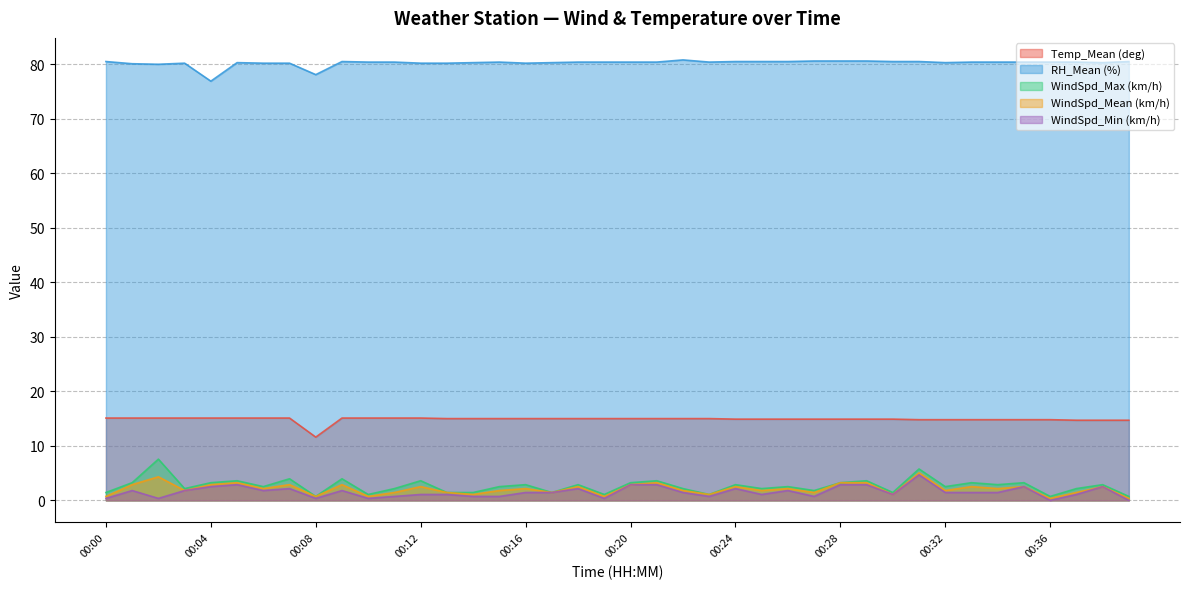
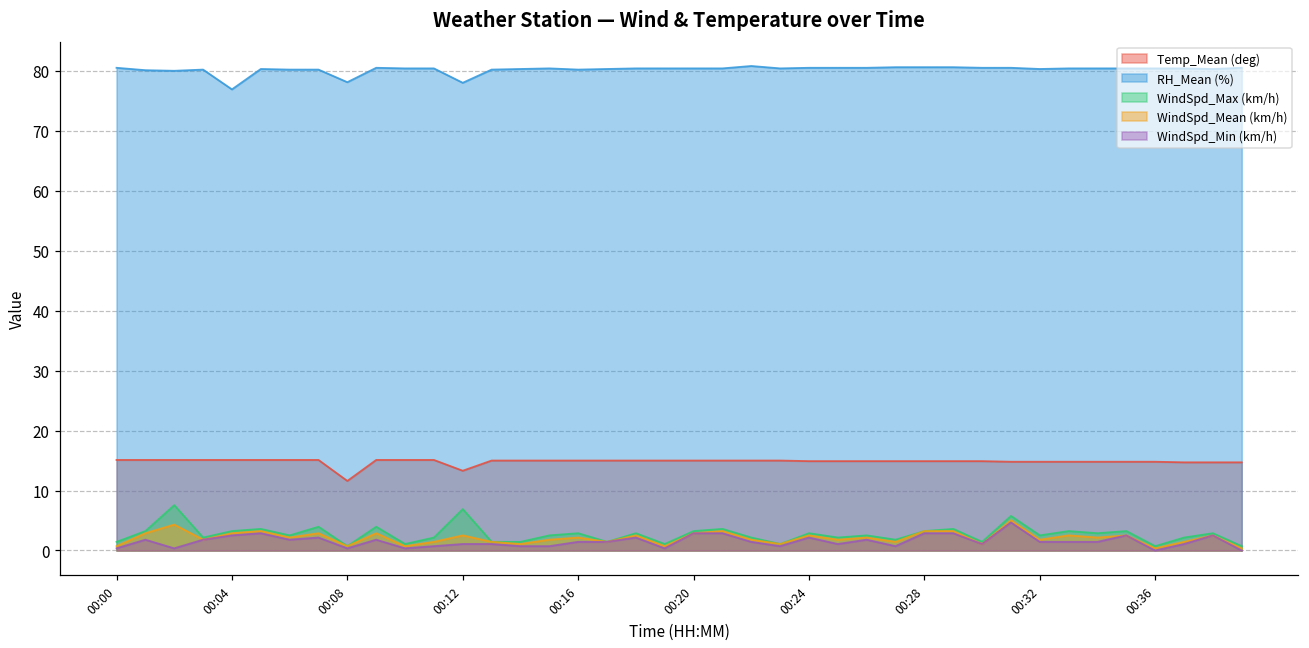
  {
    "Temp_Mean (deg)": {
      "00:00": 15,
      "00:04": 15,
      "00:08": 12,
-     "00:12": 15,
+     "00:12": 13,
      "00:16": 15,
      "00:20": 15,
      "00:24": 15,
      "00:28": 15,
      "00:32": 15,
      "00:36": 15
    },
    "RH_Mean (%)": {
      "00:00": 81,
      "00:04": 77,
      "00:08": 78,
-     "00:12": 80,
+     "00:12": 78,
      "00:16": 80,
      "00:20": 80,
      "00:24": 81,
      "00:28": 81,
      "00:32": 80
    },
    "WindSpd_Max (km/h)": {
      "00:00": 1,
-     "00:12": 4,
+     "00:12": 7,
      "00:16": 3,
      "00:32": 3
    },
    "WindSpd_Mean (km/h)": {
      "00:12": 3,
      "00:16": 2
    },
    "WindSpd_Min (km/h)": {
      "00:12": 1,
      "00:16": 1
    }
  }
